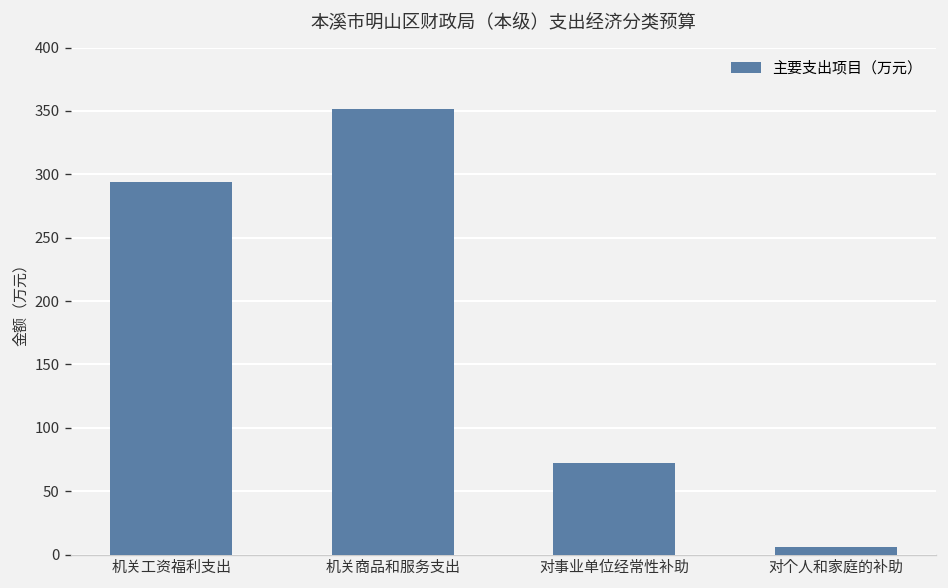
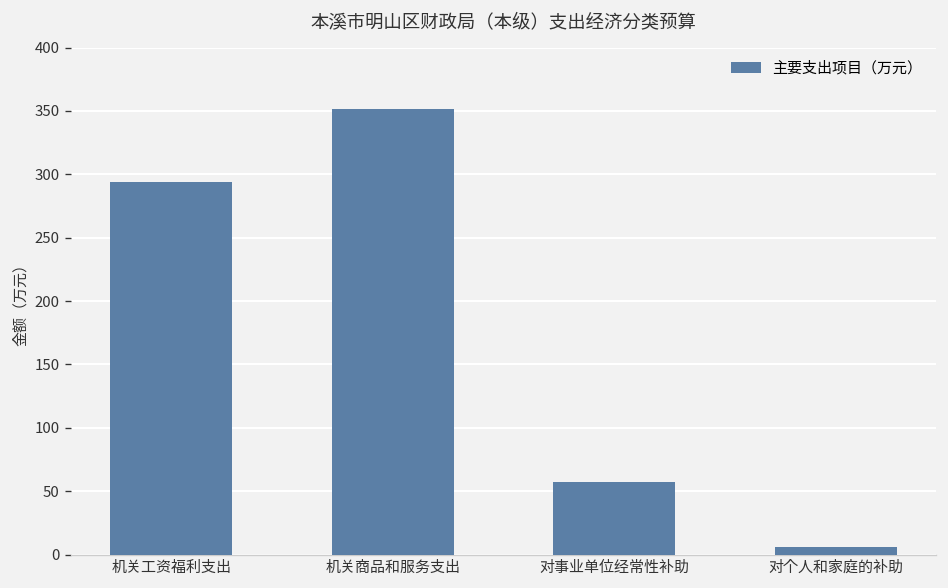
  {
    "机关工资福利支出": 294,
    "机关商品和服务支出": 352,
-   "对事业单位经常性补助": 72,
+   "对事业单位经常性补助": 57,
    "对个人和家庭的补助": 6
  }
